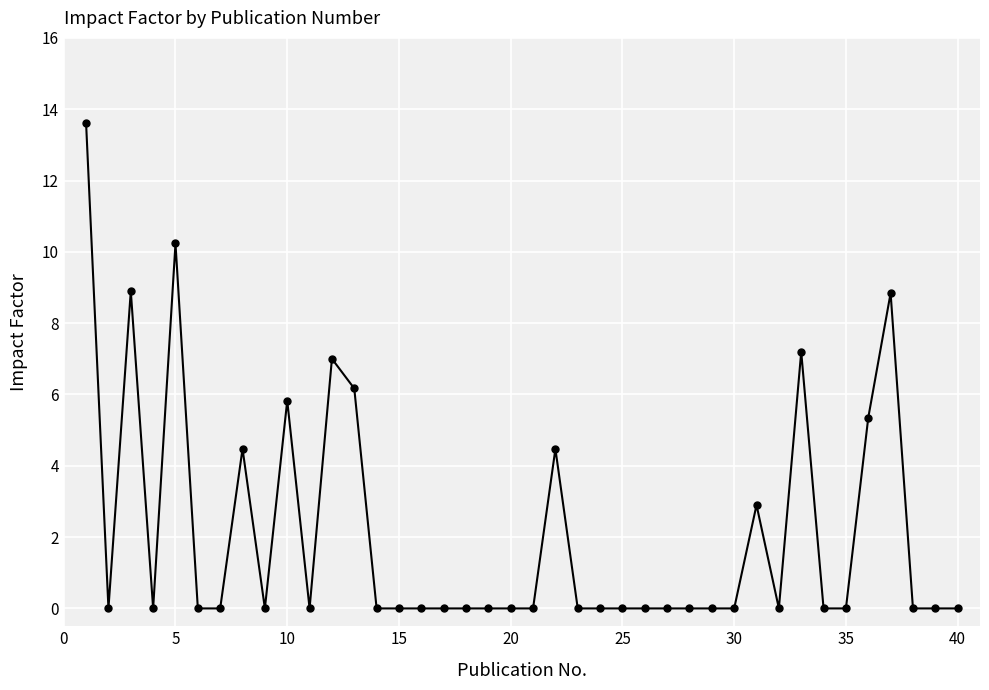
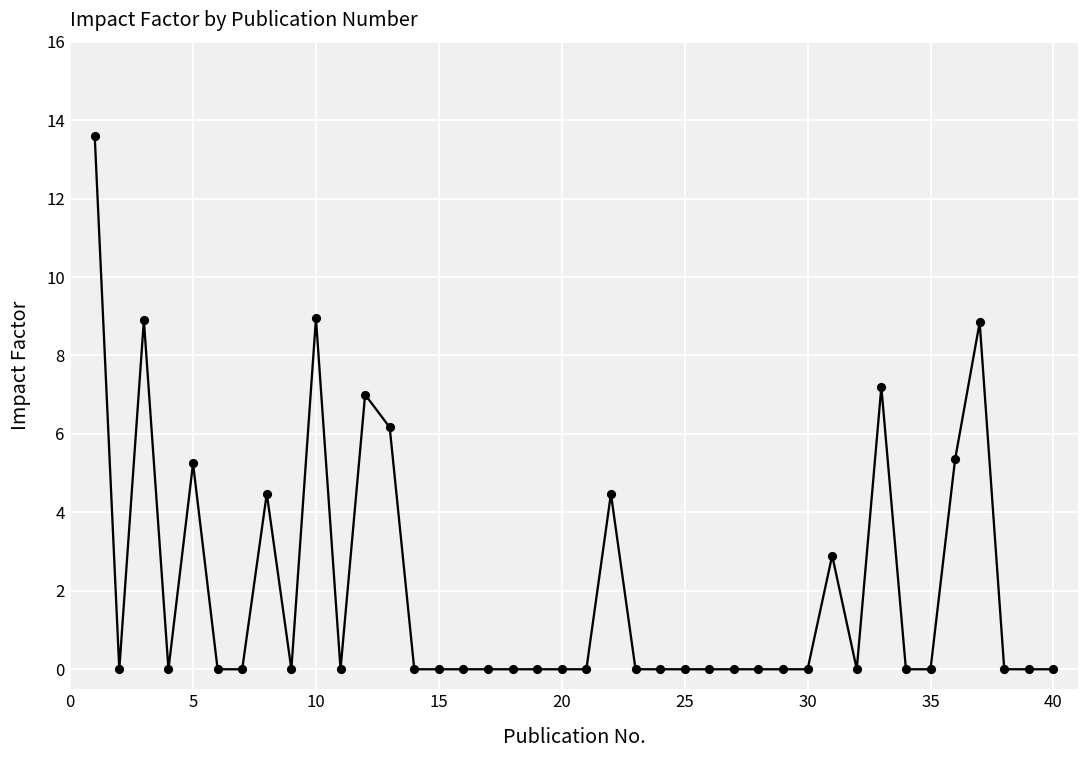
  {
-   "5": 10.2,
-   "10": 5.8,
+   "5": 5.2,
+   "10": 8.9,
    "15": 0.0,
    "20": 0.0,
    "25": 0.0,
    "30": 0.0,
    "35": 0.0,
    "40": 0.0
  }
